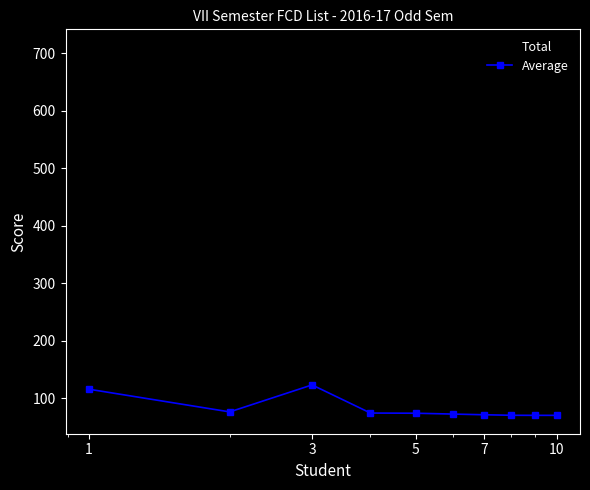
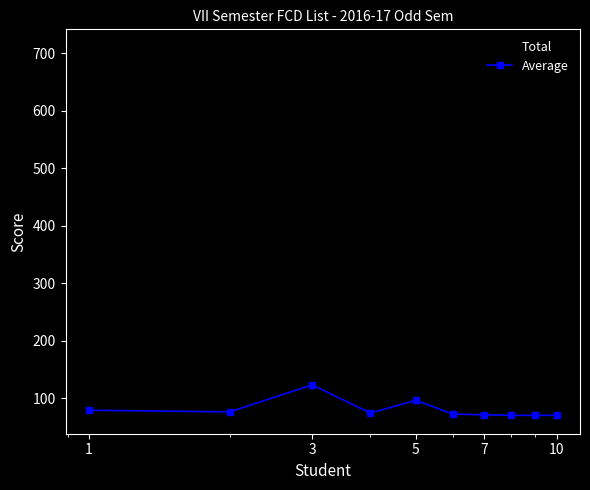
  {
    "Total": {
      "1": 710,
      "3": 680,
      "5": 690,
      "7": 640,
      "10": 580
    },
    "Average": {
-     "1": 120,
+     "1": 80,
      "3": 120,
-     "5": 70,
+     "5": 100,
      "7": 70,
      "10": 70
    }
  }
